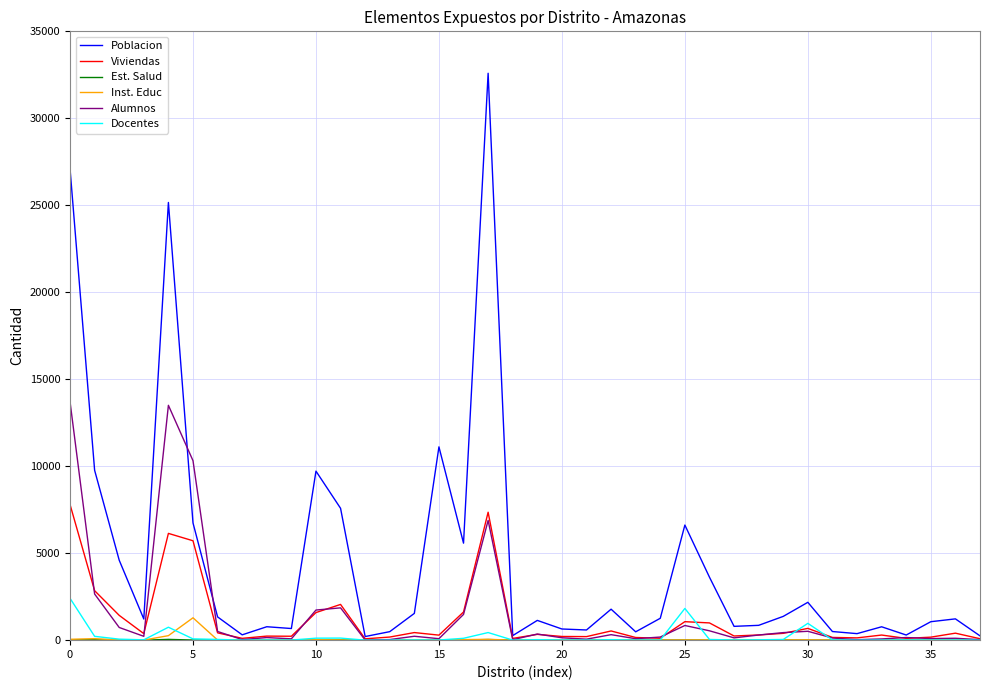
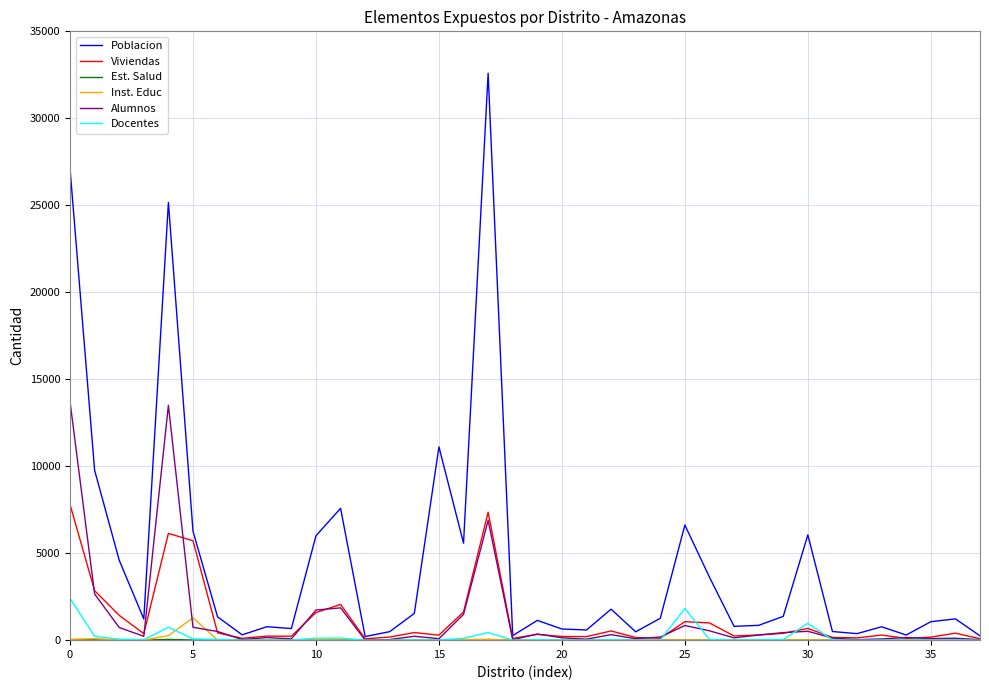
  {
    "Poblacion": {
      "0": 27100,
-     "5": 6700,
-     "10": 9700,
+     "5": 6300,
+     "10": 6000,
      "15": 11100,
      "20": 600,
      "25": 6600,
-     "30": 2200,
+     "30": 6100,
      "35": 1100
    },
    "Viviendas": {
      "0": 7800,
      "5": 5700,
      "10": 1600,
      "15": 300,
      "25": 1100,
      "30": 700
    },
    "Inst. Educ": {
      "5": 1300
    },
    "Alumnos": {
      "0": 13700,
-     "5": 10300,
+     "5": 700,
      "10": 1700,
      "25": 800,
      "30": 500
    },
    "Docentes": {
      "0": 2400,
      "25": 1800,
      "30": 1000
    }
  }
